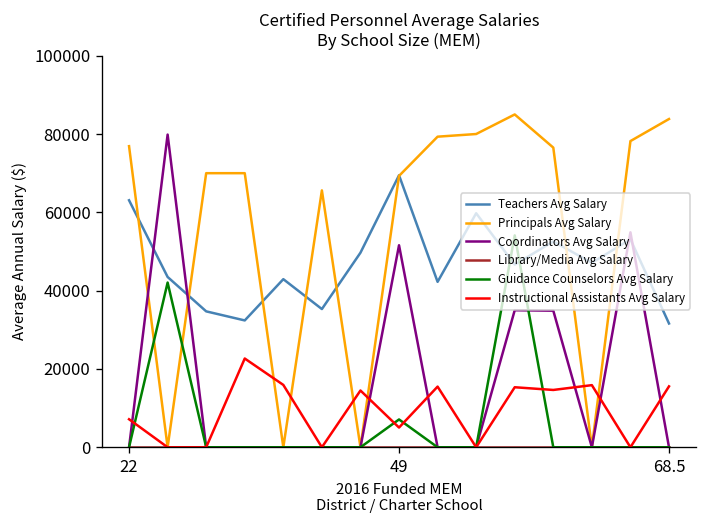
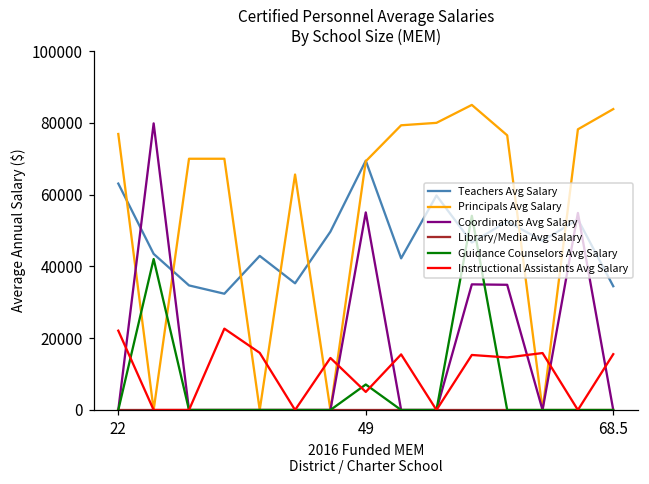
  {
    "Teachers Avg Salary": {
      "22": 63000,
-     "68.5": 32000
+     "68.5": 34000
    },
    "Principals Avg Salary": {
      "22": 77000,
      "68.5": 84000
    },
    "Coordinators Avg Salary": {
-     "49": 52000
+     "49": 55000
    },
    "Library/Media Avg Salary": {
      "49": 0
    },
    "Guidance Counselors Avg Salary": {
      "49": 7000
    },
    "Instructional Assistants Avg Salary": {
-     "22": 7000,
+     "22": 22000,
      "49": 5000,
      "68.5": 16000
    }
  }
